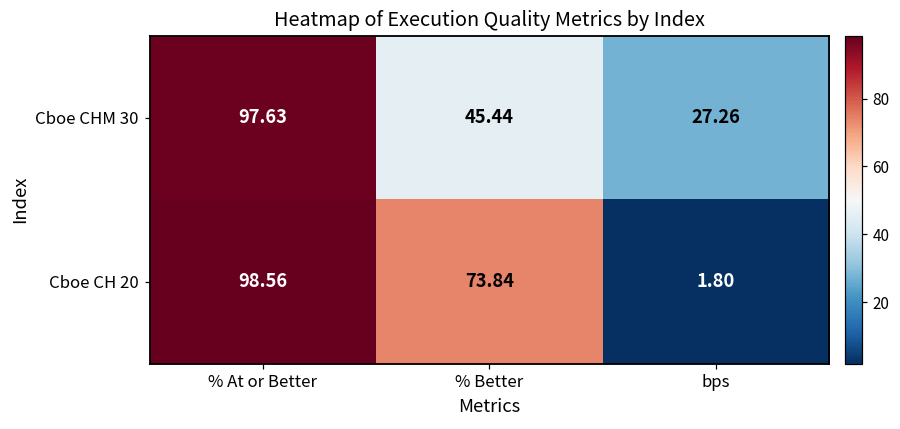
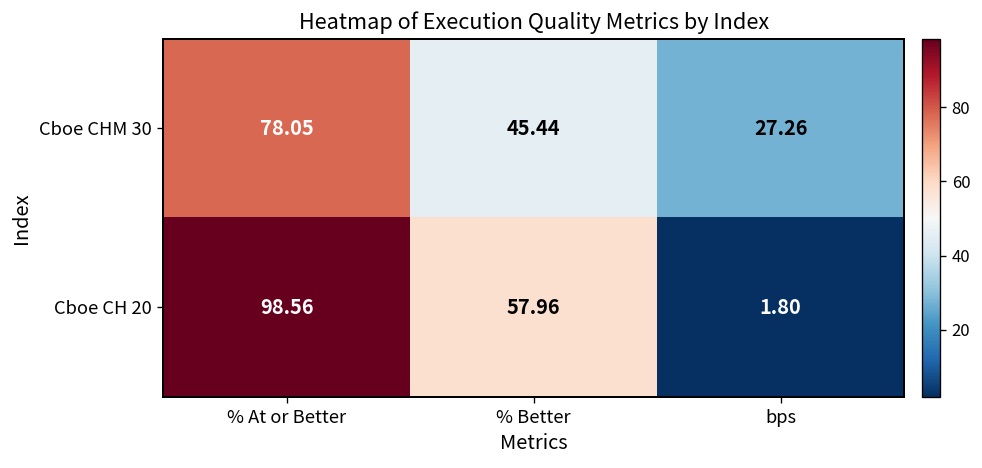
  {
    "Cboe CHM 30": {
-     "% At or Better": 97.63,
+     "% At or Better": 78.05,
      "% Better": 45.44,
      "bps": 27.26
    },
    "Cboe CH 20": {
      "% At or Better": 98.56,
-     "% Better": 73.84,
+     "% Better": 57.96,
      "bps": 1.80
    }
  }
